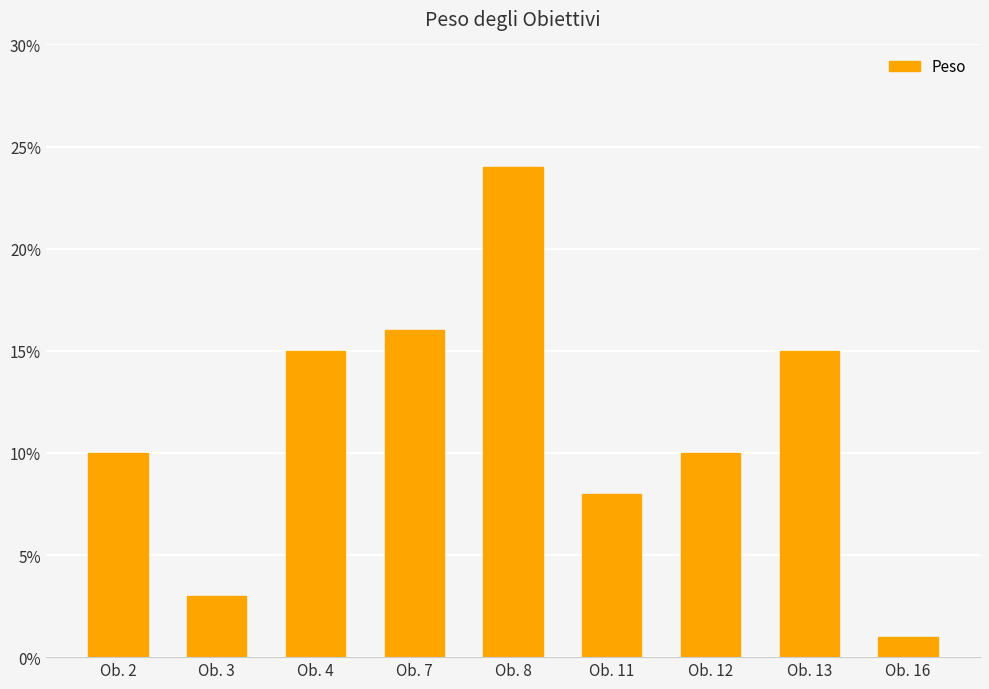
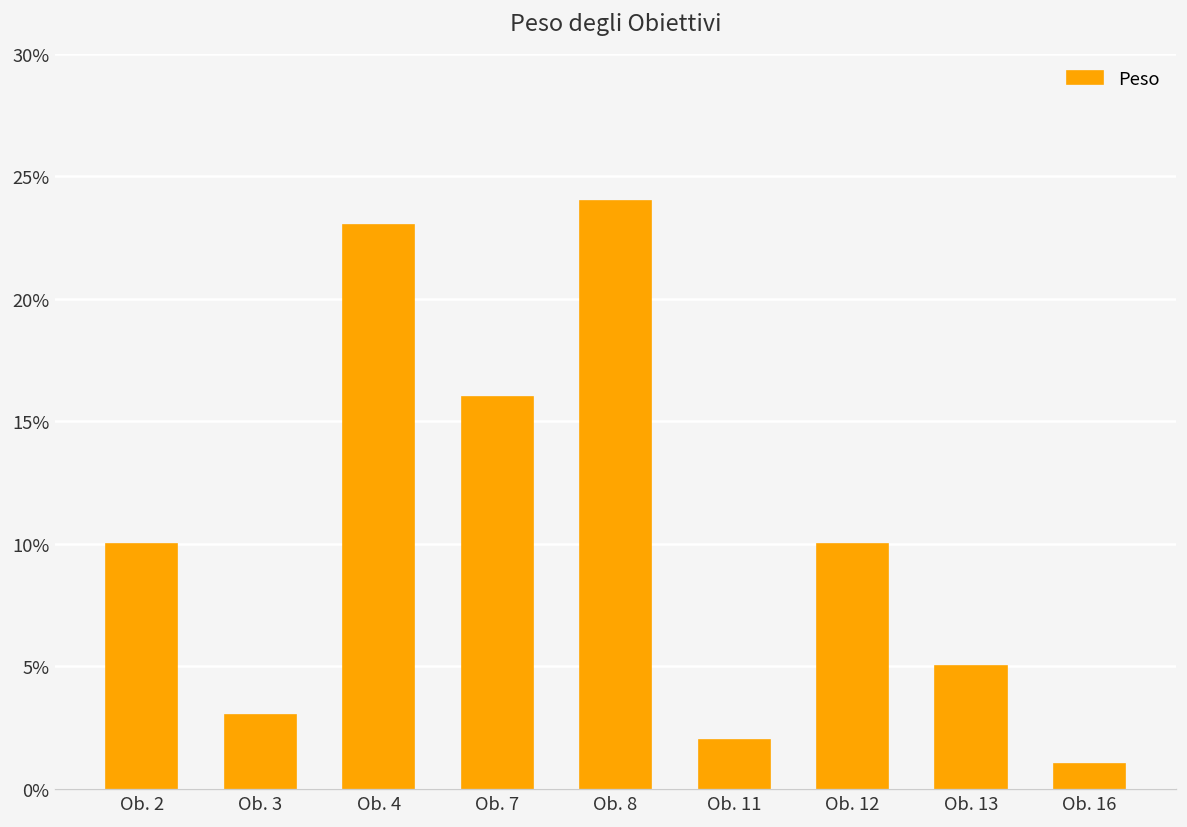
  {
    "Ob. 2": "10.0%",
    "Ob. 3": "3.0%",
-   "Ob. 4": "15.0%",
+   "Ob. 4": "23.0%",
    "Ob. 7": "16.0%",
    "Ob. 8": "24.0%",
-   "Ob. 11": "8.0%",
+   "Ob. 11": "2.0%",
    "Ob. 12": "10.0%",
-   "Ob. 13": "15.0%",
+   "Ob. 13": "5.0%",
    "Ob. 16": "1.0%"
  }
